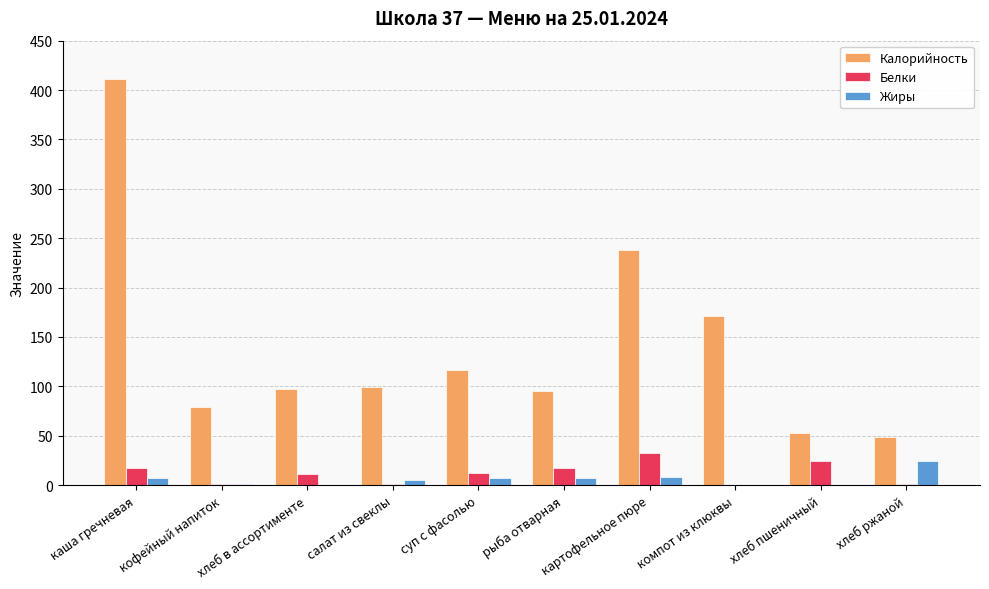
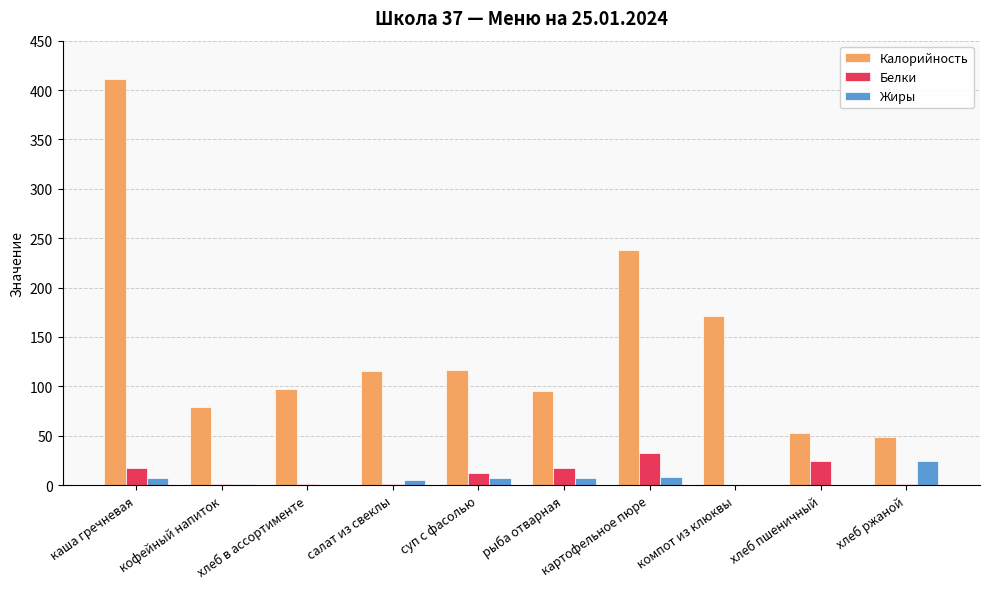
  {
    "Калорийность": {
      "каша гречневая": 410,
      "кофейный напиток": 80,
      "хлеб в ассортименте": 100,
-     "салат из свеклы": 100,
+     "салат из свеклы": 120,
      "суп с фасолью": 120,
      "рыба отварная": 100,
      "картофельное пюре": 240,
      "компот из клюквы": 170,
      "хлеб пшеничный": 50,
      "хлеб ржаной": 50
    },
    "Белки": {
      "каша гречневая": 20,
-     "хлеб в ассортименте": 10,
+     "хлеб в ассортименте": 0,
      "суп с фасолью": 10,
      "рыба отварная": 20,
      "картофельное пюре": 30,
      "компот из клюквы": 0,
      "хлеб пшеничный": 20
    },
    "Жиры": {
      "каша гречневая": 10,
      "хлеб в ассортименте": 0,
      "салат из свеклы": 10,
      "суп с фасолью": 10,
      "рыба отварная": 10,
      "картофельное пюре": 10,
      "компот из клюквы": 0,
      "хлеб пшеничный": 0,
      "хлеб ржаной": 20
    }
  }
